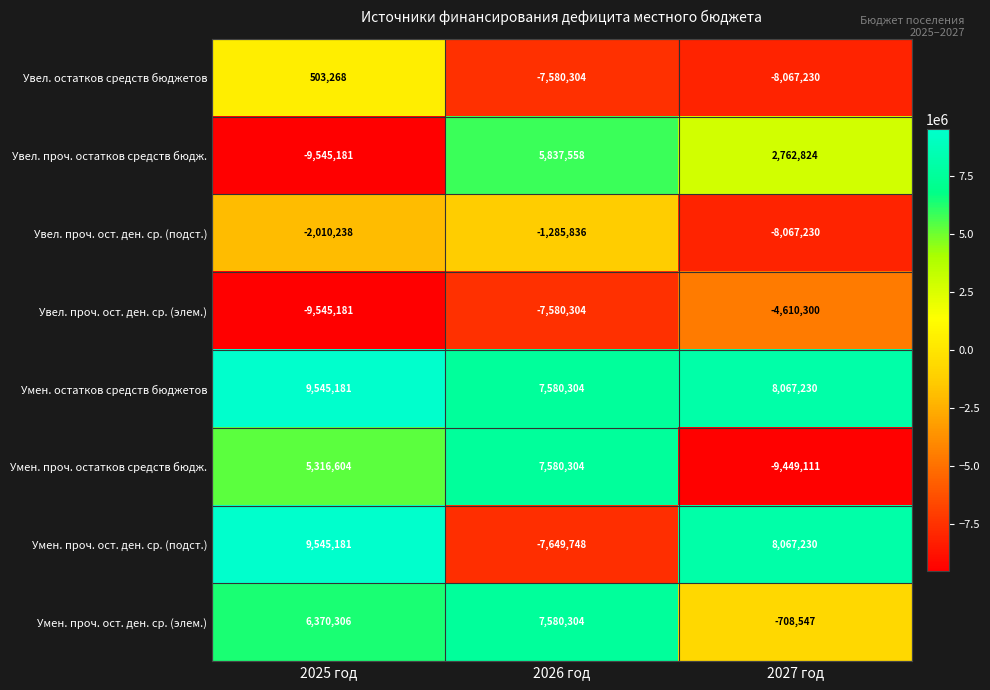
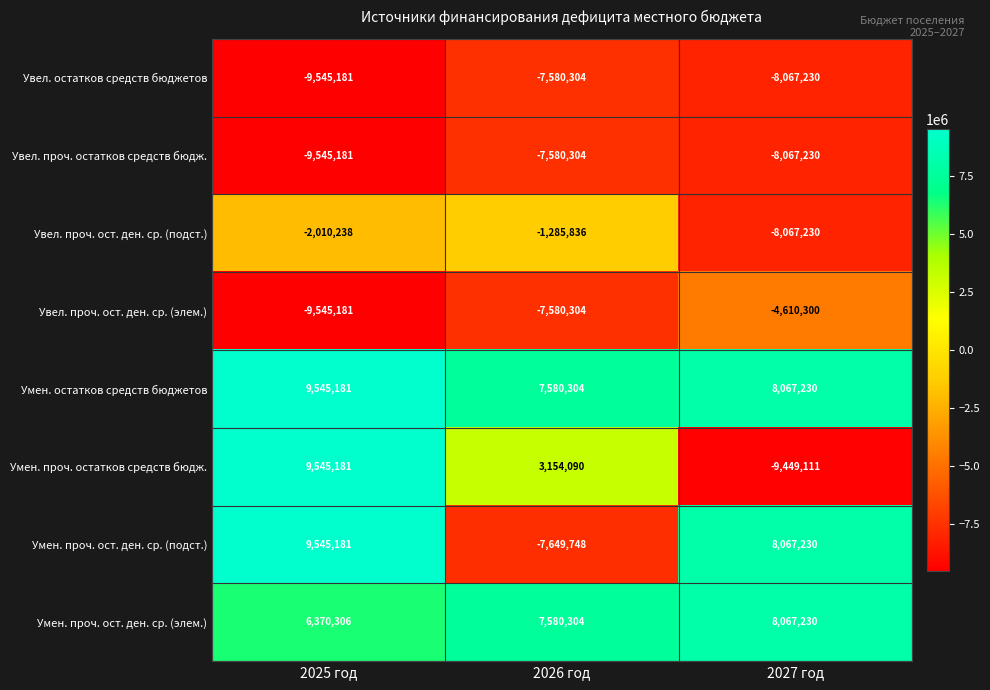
  {
    "Увел. остатков средств бюджетов": {
-     "2025 год": "503,268",
+     "2025 год": "-9,545,181",
      "2026 год": "-7,580,304",
      "2027 год": "-8,067,230"
    },
    "Увел. проч. остатков средств бюдж.": {
      "2025 год": "-9,545,181",
-     "2026 год": "5,837,558",
-     "2027 год": "2,762,824"
+     "2026 год": "-7,580,304",
+     "2027 год": "-8,067,230"
    },
    "Увел. проч. ост. ден. ср. (подст.)": {
      "2025 год": "-2,010,238",
      "2026 год": "-1,285,836",
      "2027 год": "-8,067,230"
    },
    "Увел. проч. ост. ден. ср. (элем.)": {
      "2025 год": "-9,545,181",
      "2026 год": "-7,580,304",
      "2027 год": "-4,610,300"
    },
    "Умен. остатков средств бюджетов": {
      "2025 год": "9,545,181",
      "2026 год": "7,580,304",
      "2027 год": "8,067,230"
    },
    "Умен. проч. остатков средств бюдж.": {
-     "2025 год": "5,316,604",
-     "2026 год": "7,580,304",
+     "2025 год": "9,545,181",
+     "2026 год": "3,154,090",
      "2027 год": "-9,449,111"
    },
    "Умен. проч. ост. ден. ср. (подст.)": {
      "2025 год": "9,545,181",
      "2026 год": "-7,649,748",
      "2027 год": "8,067,230"
    },
    "Умен. проч. ост. ден. ср. (элем.)": {
      "2025 год": "6,370,306",
      "2026 год": "7,580,304",
-     "2027 год": "-708,547"
+     "2027 год": "8,067,230"
    }
  }
